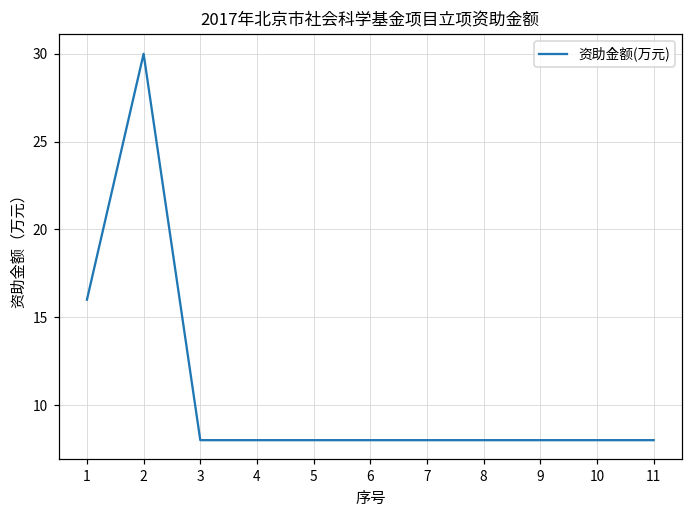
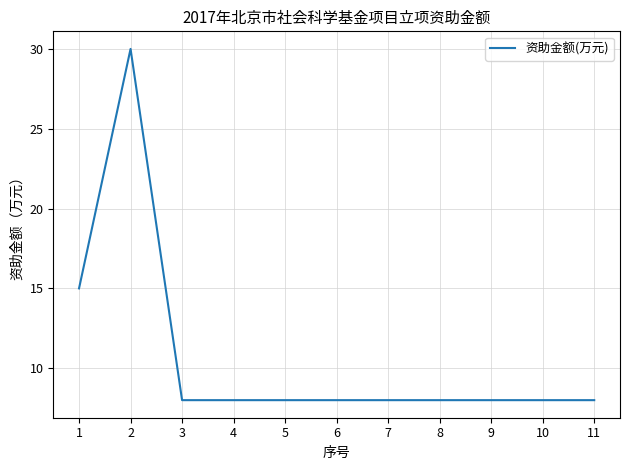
  {
-   "1": 16,
+   "1": 15,
    "2": 30,
    "3": 8,
    "4": 8,
    "5": 8,
    "6": 8,
    "7": 8,
    "8": 8,
    "9": 8,
    "10": 8,
    "11": 8
  }
